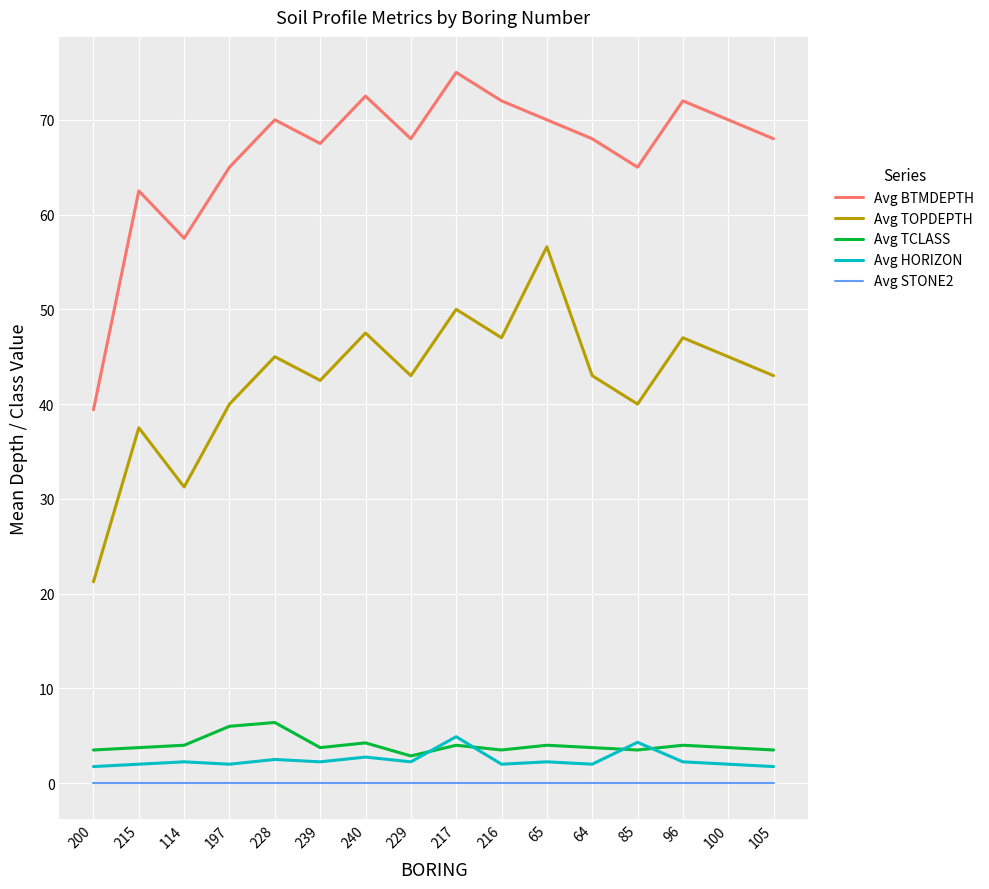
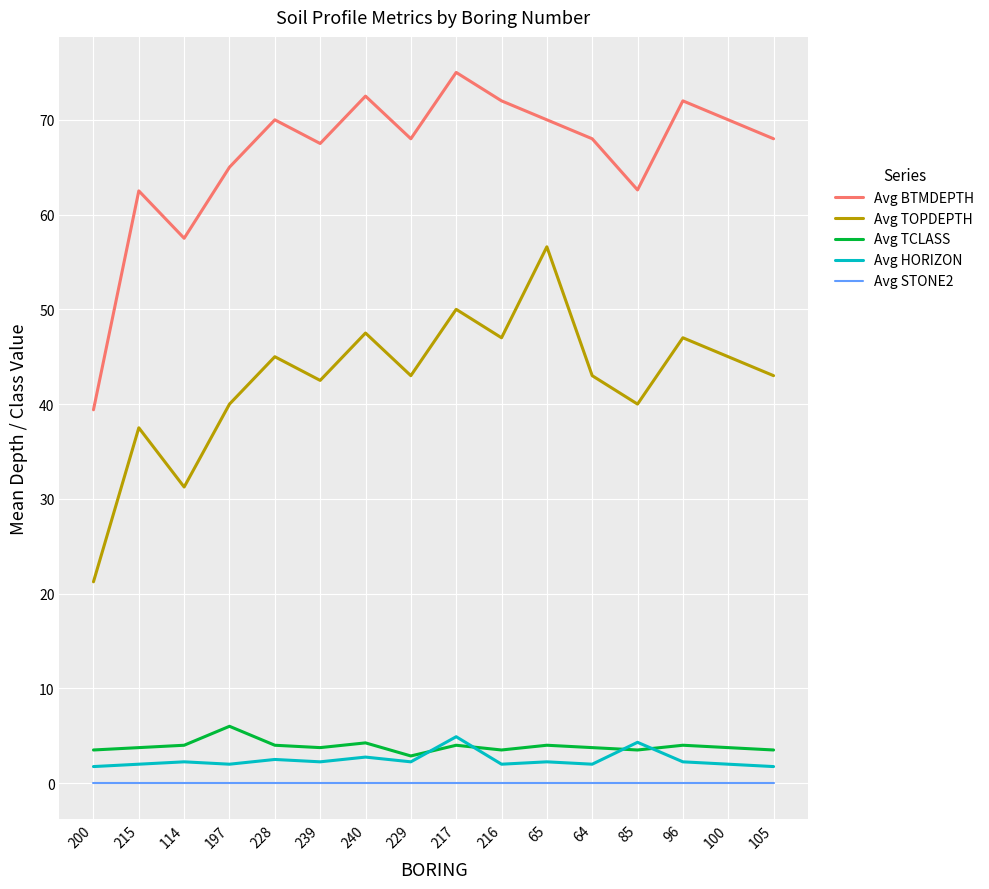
  {
    "Avg BTMDEPTH": {
      "200": 39,
      "215": 63,
      "114": 58,
      "197": 65,
      "228": 70,
      "239": 68,
      "240": 73,
      "229": 68,
      "217": 75,
      "216": 72,
      "65": 70,
      "64": 68,
-     "85": 65,
+     "85": 63,
      "96": 72,
      "100": 70,
      "105": 68
    },
    "Avg TOPDEPTH": {
      "200": 21,
      "215": 38,
      "114": 31,
      "197": 40,
      "228": 45,
      "239": 43,
      "240": 48,
      "229": 43,
      "217": 50,
      "216": 47,
      "65": 57,
      "64": 43,
      "85": 40,
      "96": 47,
      "100": 45,
      "105": 43
    },
    "Avg TCLASS": {
      "200": 4,
      "215": 4,
      "114": 4,
      "197": 6,
-     "228": 6,
+     "228": 4,
      "239": 4,
      "240": 4,
      "229": 3,
      "217": 4,
      "216": 4,
      "65": 4,
      "64": 4,
      "85": 4,
      "96": 4,
      "100": 4,
      "105": 4
    },
    "Avg HORIZON": {
      "200": 2,
      "215": 2,
      "114": 2,
      "197": 2,
      "228": 3,
      "239": 2,
      "240": 3,
      "229": 2,
      "217": 5,
      "216": 2,
      "65": 2,
      "64": 2,
      "85": 4,
      "96": 2,
      "100": 2,
      "105": 2
    },
    "Avg STONE2": {
      "200": 0,
      "215": 0,
      "114": 0,
      "197": 0,
      "228": 0,
      "239": 0,
      "240": 0,
      "229": 0,
      "217": 0,
      "216": 0,
      "65": 0,
      "64": 0,
      "85": 0,
      "96": 0,
      "100": 0,
      "105": 0
    }
  }
